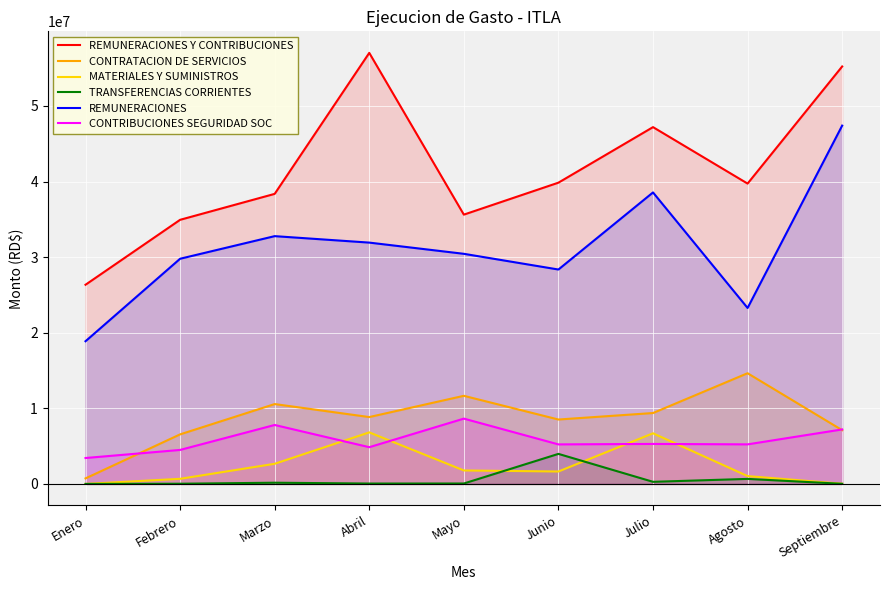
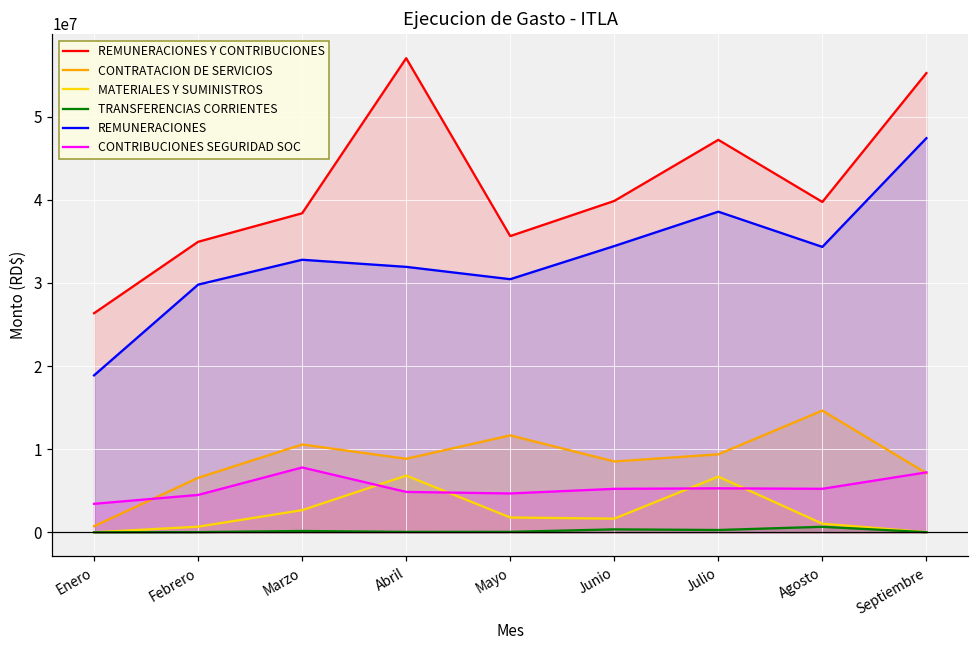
  {
    "REMUNERACIONES Y CONTRIBUCIONES": {
      "Enero": 26000000,
      "Febrero": 35000000,
      "Marzo": 38000000,
      "Abril": 57000000,
      "Mayo": 36000000,
      "Junio": 40000000,
      "Julio": 47000000,
      "Agosto": 40000000,
      "Septiembre": 55000000
    },
    "TRANSFERENCIAS CORRIENTES": {
      "Febrero": 0,
      "Marzo": 0,
      "Abril": 0,
      "Mayo": 0,
-     "Junio": 4000000,
+     "Junio": 0,
      "Julio": 0,
      "Agosto": 1000000
    },
    "REMUNERACIONES": {
      "Enero": 19000000,
      "Febrero": 30000000,
      "Marzo": 33000000,
      "Abril": 32000000,
      "Mayo": 30000000,
-     "Junio": 28000000,
+     "Junio": 34000000,
      "Julio": 39000000,
-     "Agosto": 23000000,
+     "Agosto": 34000000,
      "Septiembre": 47000000
    },
    "CONTRIBUCIONES SEGURIDAD SOC": {
      "Enero": 3000000,
      "Febrero": 4000000,
      "Marzo": 8000000,
      "Abril": 5000000,
-     "Mayo": 9000000,
+     "Mayo": 5000000,
      "Junio": 5000000,
      "Julio": 5000000,
      "Agosto": 5000000
    }
  }
